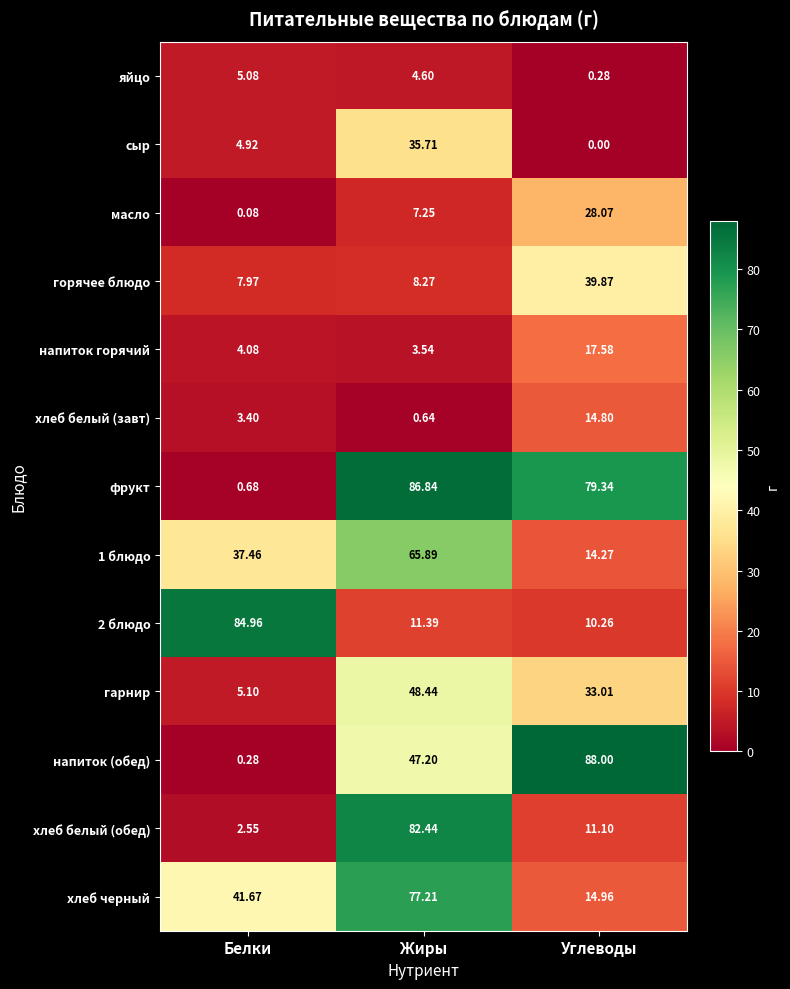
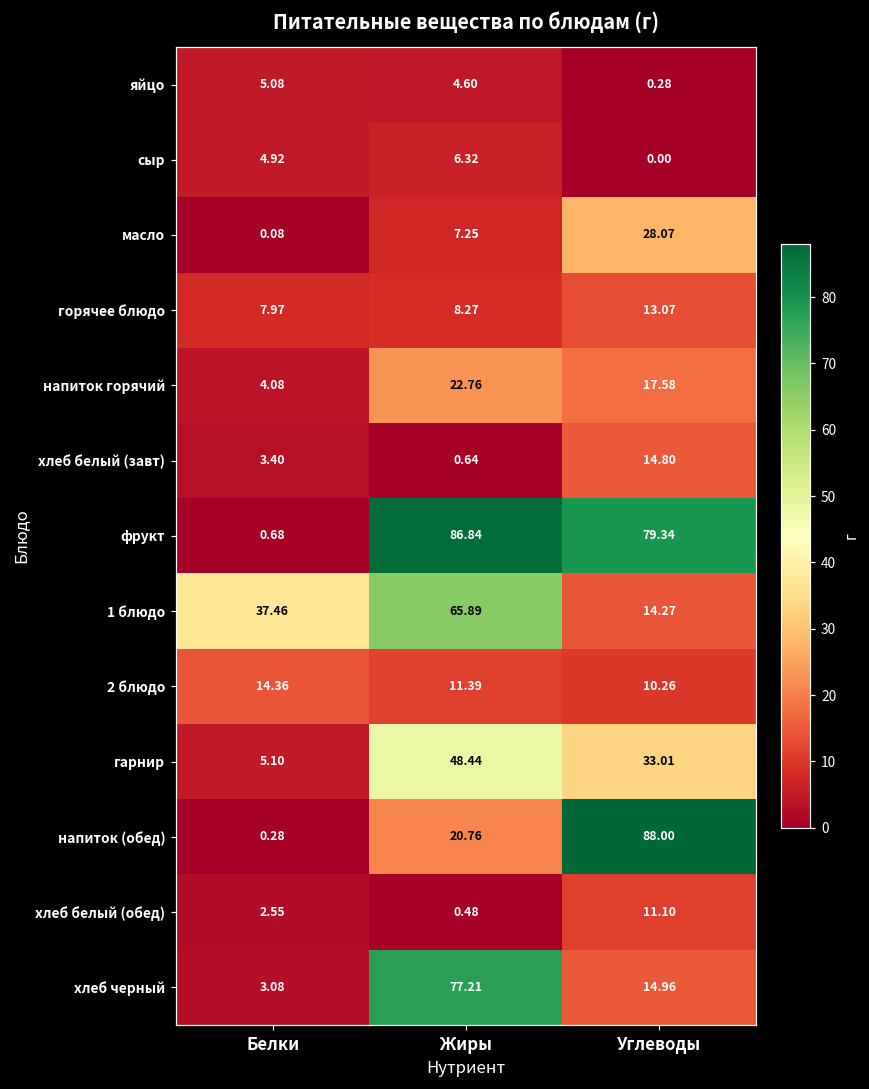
  {
    "яйцо": {
      "Белки": 5.08,
      "Жиры": 4.60,
      "Углеводы": 0.28
    },
    "сыр": {
      "Белки": 4.92,
-     "Жиры": 35.71,
+     "Жиры": 6.32,
      "Углеводы": 0.00
    },
    "масло": {
      "Белки": 0.08,
      "Жиры": 7.25,
      "Углеводы": 28.07
    },
    "горячее блюдо": {
      "Белки": 7.97,
      "Жиры": 8.27,
-     "Углеводы": 39.87
+     "Углеводы": 13.07
    },
    "напиток горячий": {
      "Белки": 4.08,
-     "Жиры": 3.54,
+     "Жиры": 22.76,
      "Углеводы": 17.58
    },
    "хлеб белый (завт)": {
      "Белки": 3.40,
      "Жиры": 0.64,
      "Углеводы": 14.80
    },
    "фрукт": {
      "Белки": 0.68,
      "Жиры": 86.84,
      "Углеводы": 79.34
    },
    "1 блюдо": {
      "Белки": 37.46,
      "Жиры": 65.89,
      "Углеводы": 14.27
    },
    "2 блюдо": {
-     "Белки": 84.96,
+     "Белки": 14.36,
      "Жиры": 11.39,
      "Углеводы": 10.26
    },
    "гарнир": {
      "Белки": 5.10,
      "Жиры": 48.44,
      "Углеводы": 33.01
    },
    "напиток (обед)": {
      "Белки": 0.28,
-     "Жиры": 47.20,
+     "Жиры": 20.76,
      "Углеводы": 88.00
    },
    "хлеб белый (обед)": {
      "Белки": 2.55,
-     "Жиры": 82.44,
+     "Жиры": 0.48,
      "Углеводы": 11.10
    },
    "хлеб черный": {
-     "Белки": 41.67,
+     "Белки": 3.08,
      "Жиры": 77.21,
      "Углеводы": 14.96
    }
  }
